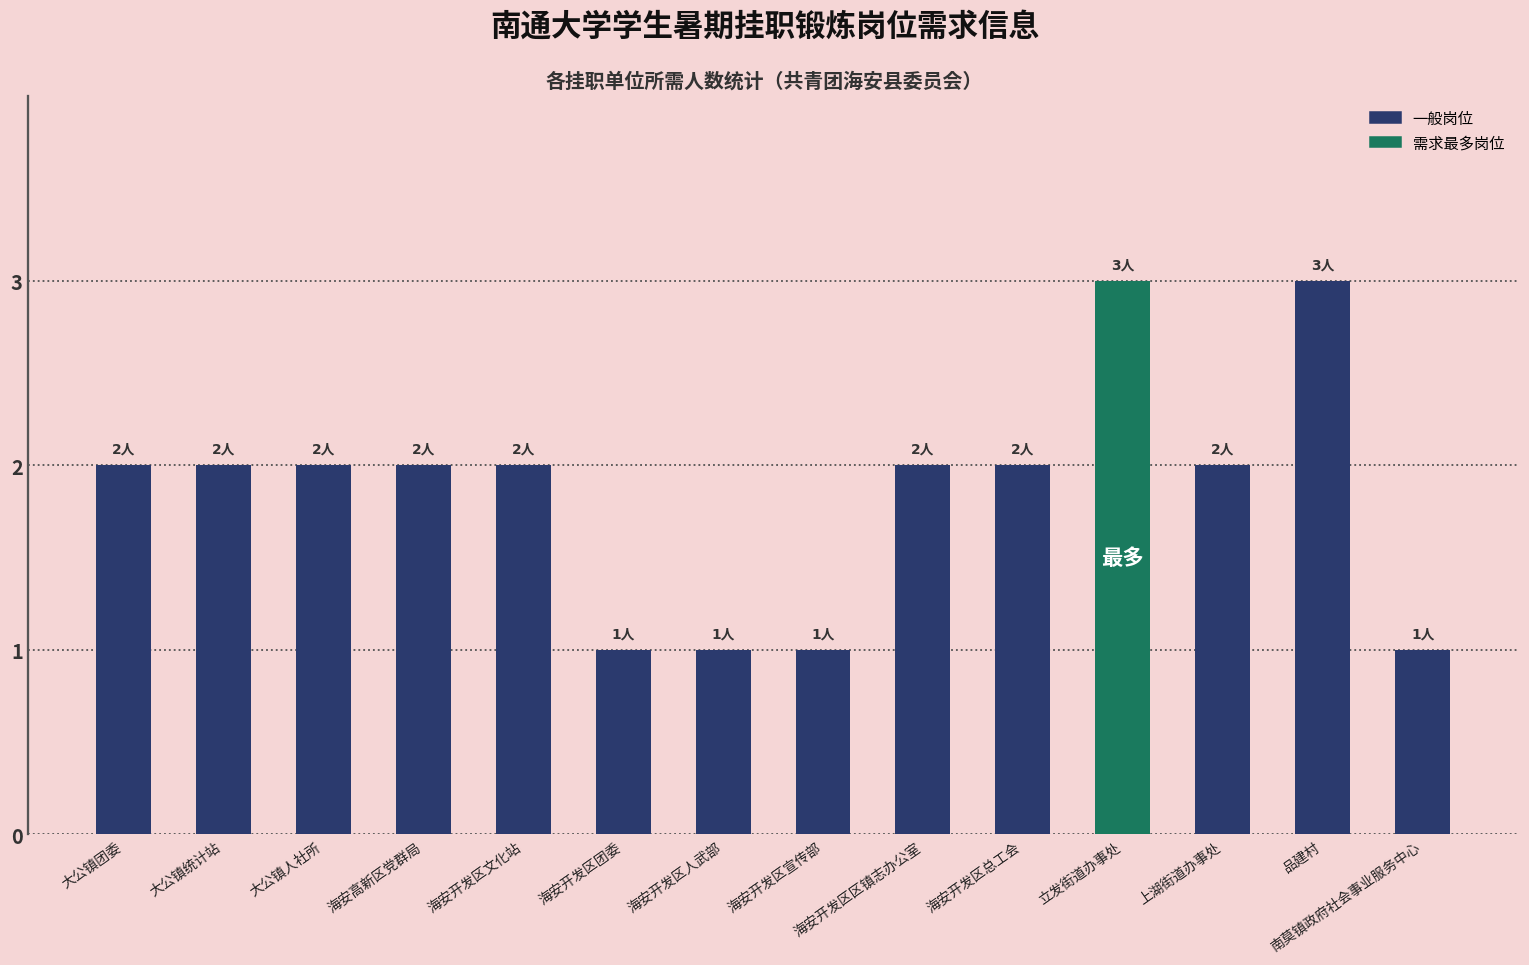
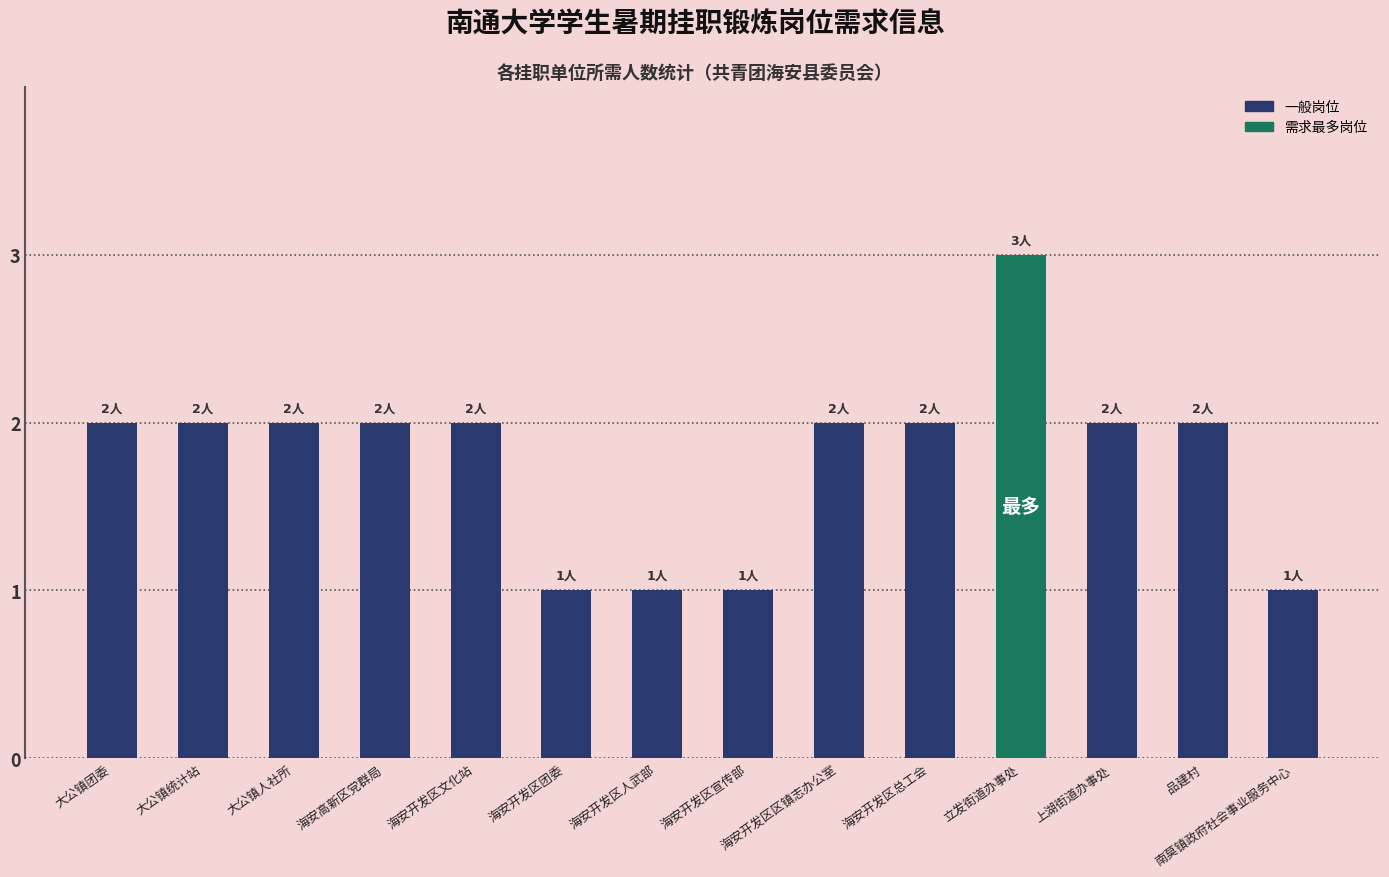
  {
    "大公镇团委": "2人",
    "大公镇统计站": "2人",
    "大公镇人社所": "2人",
    "海安高新区党群局": "2人",
    "海安开发区文化站": "2人",
    "海安开发区团委": "1人",
    "海安开发区人武部": "1人",
    "海安开发区宣传部": "1人",
    "海安开发区区镇志办公室": "2人",
    "海安开发区总工会": "2人",
    "立发街道办事处": "3人",
    "上湖街道办事处": "2人",
-   "品建村": "3人",
+   "品建村": "2人",
    "南莫镇政府社会事业服务中心": "1人"
  }
